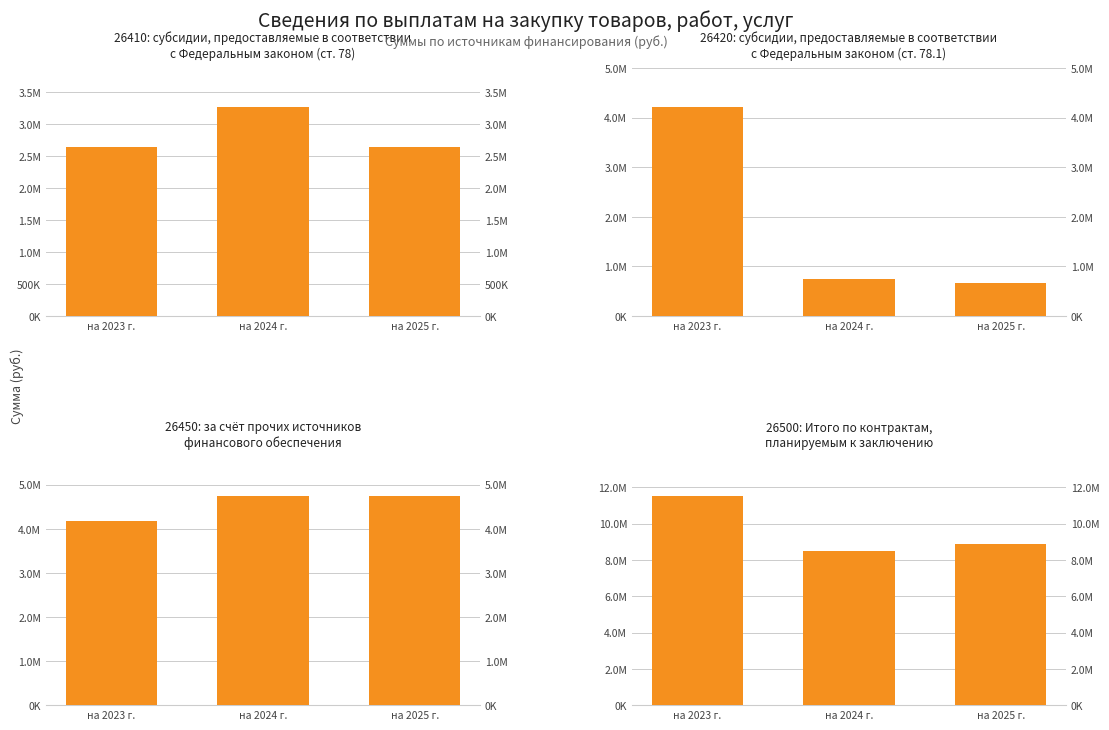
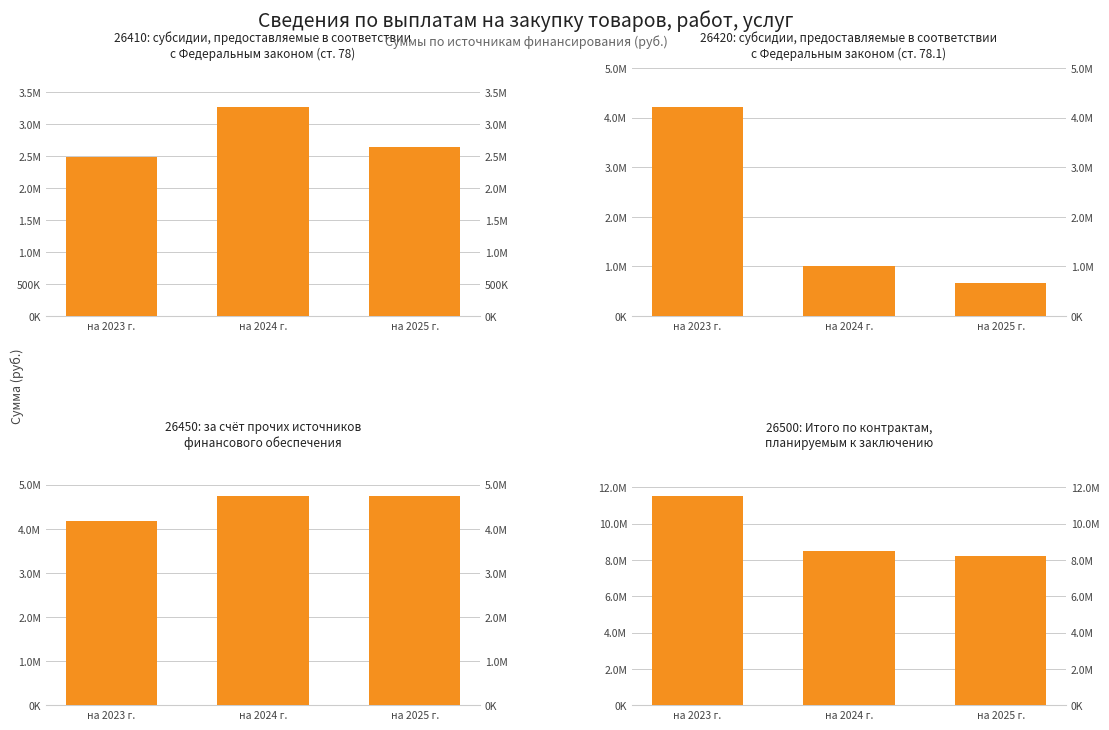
  {
    "26410: субсидии, предоставляемые в соответствии с Федеральным законом (ст. 78)": {
-     "на 2023 г.": 2600000,
+     "на 2023 г.": 2500000,
      "на 2024 г.": 3300000,
      "на 2025 г.": 2600000
    },
    "26420: субсидии, предоставляемые в соответствии с Федеральным законом (ст. 78.1)": {
      "на 2023 г.": 4200000,
-     "на 2024 г.": 700000,
+     "на 2024 г.": 1000000,
      "на 2025 г.": 700000
    },
    "26450: за счёт прочих источников финансового обеспечения": {
      "на 2023 г.": 4200000,
      "на 2024 г.": 4700000,
      "на 2025 г.": 4700000
    },
    "26500: Итого по контрактам, планируемым к заключению": {
      "на 2023 г.": 11500000,
      "на 2024 г.": 8500000,
-     "на 2025 г.": 8900000
+     "на 2025 г.": 8200000
    }
  }
